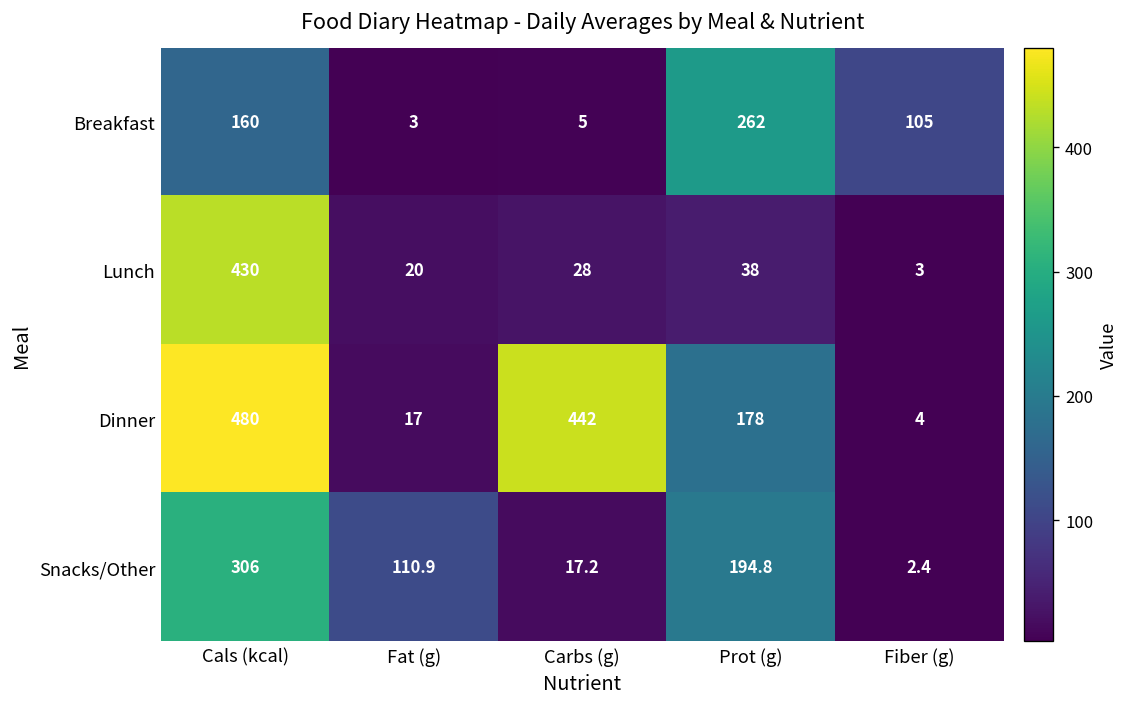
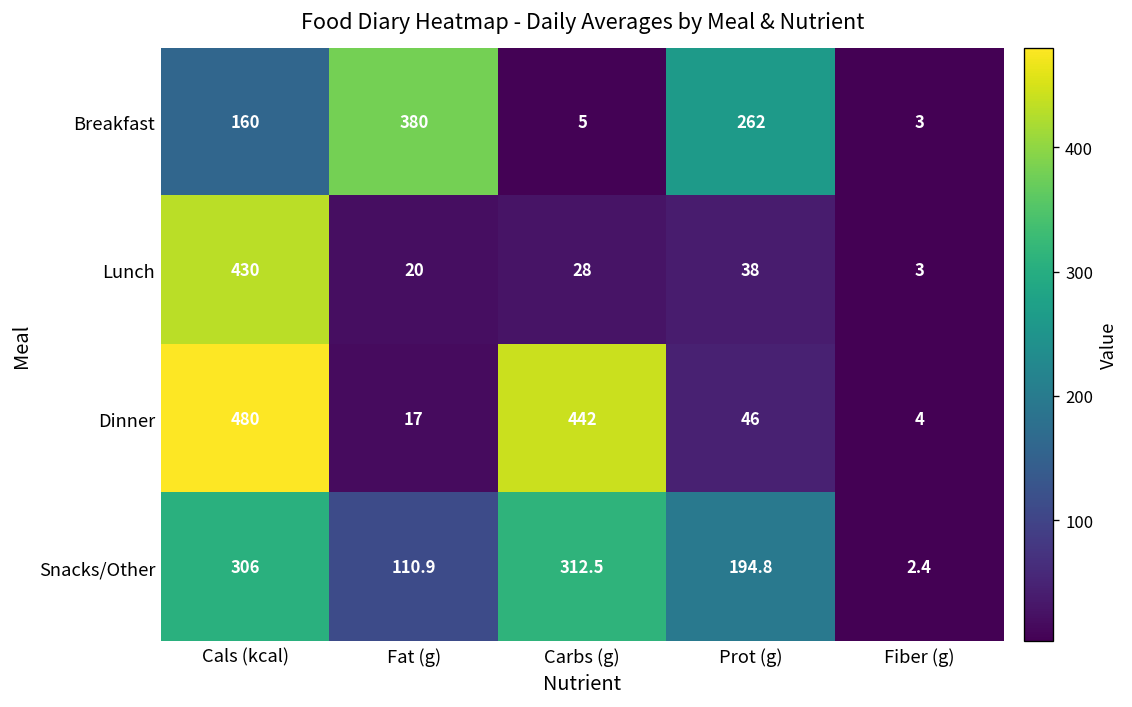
  {
    "Breakfast": {
      "Cals (kcal)": 160,
-     "Fat (g)": 3,
+     "Fat (g)": 380,
      "Carbs (g)": 5,
      "Prot (g)": 262,
-     "Fiber (g)": 105
+     "Fiber (g)": 3
    },
    "Lunch": {
      "Cals (kcal)": 430,
      "Fat (g)": 20,
      "Carbs (g)": 28,
      "Prot (g)": 38,
      "Fiber (g)": 3
    },
    "Dinner": {
      "Cals (kcal)": 480,
      "Fat (g)": 17,
      "Carbs (g)": 442,
-     "Prot (g)": 178,
+     "Prot (g)": 46,
      "Fiber (g)": 4
    },
    "Snacks/Other": {
      "Cals (kcal)": 306,
      "Fat (g)": 110.9,
-     "Carbs (g)": 17.2,
+     "Carbs (g)": 312.5,
      "Prot (g)": 194.8,
      "Fiber (g)": 2.4
    }
  }
